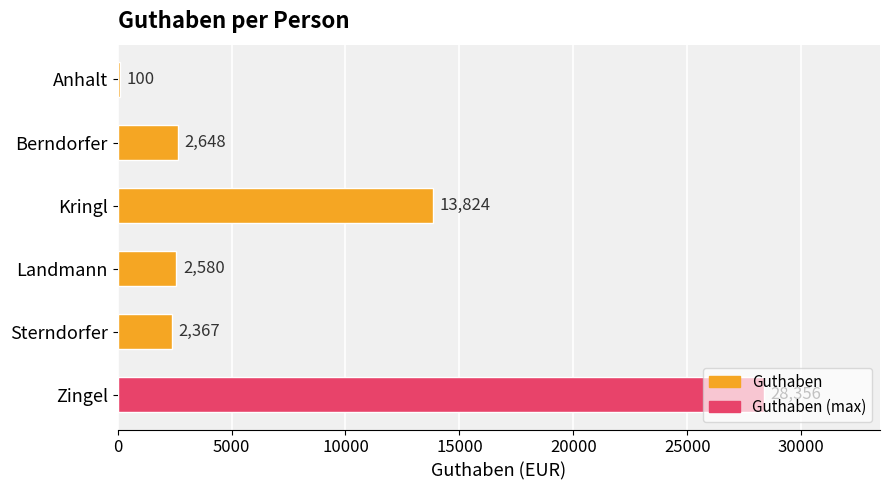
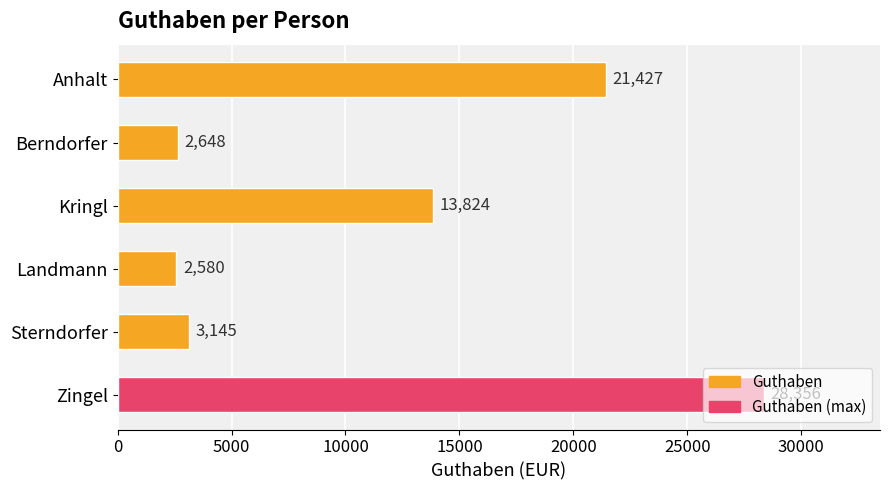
  {
-   "Anhalt": "100",
+   "Anhalt": "21,427",
    "Berndorfer": "2,648",
    "Kringl": "13,824",
    "Landmann": "2,580",
-   "Sterndorfer": "2,367"
+   "Sterndorfer": "3,145"
  }
